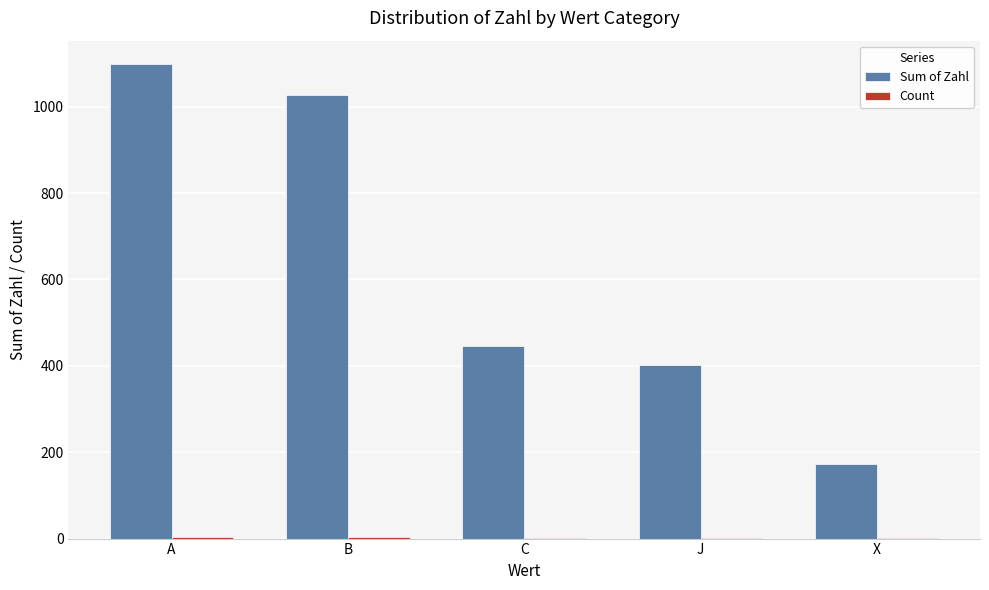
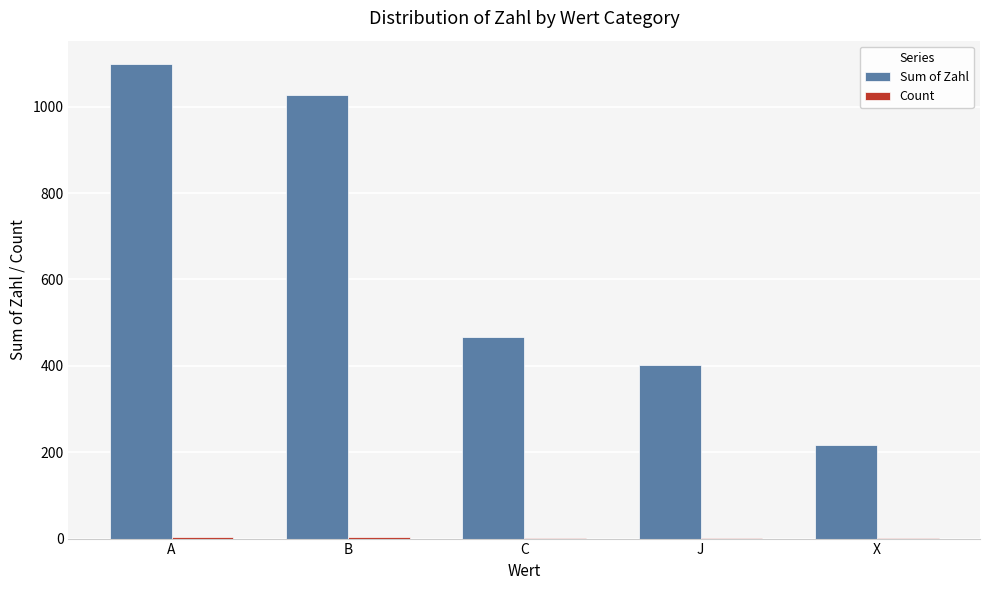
  {
    "Sum of Zahl": {
      "A": 1100,
      "B": 1030,
-     "C": 450,
+     "C": 470,
      "J": 400,
-     "X": 170
+     "X": 220
    }
  }
